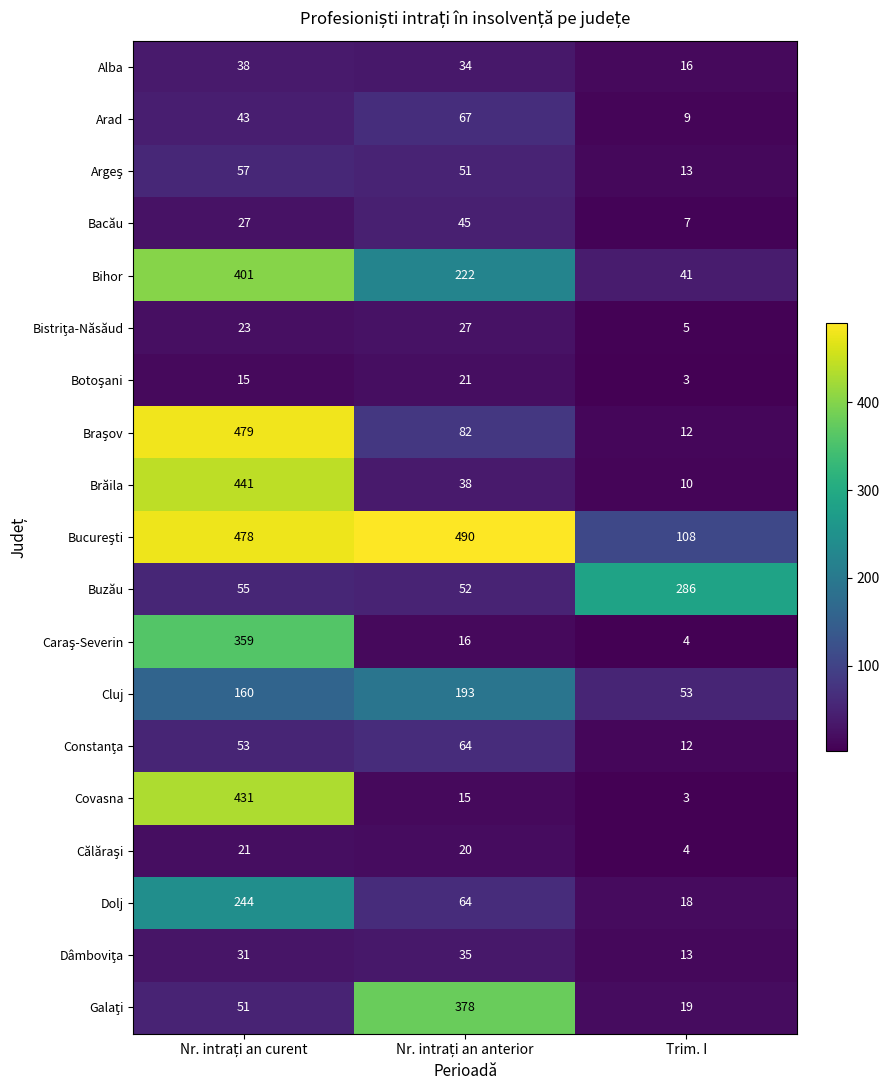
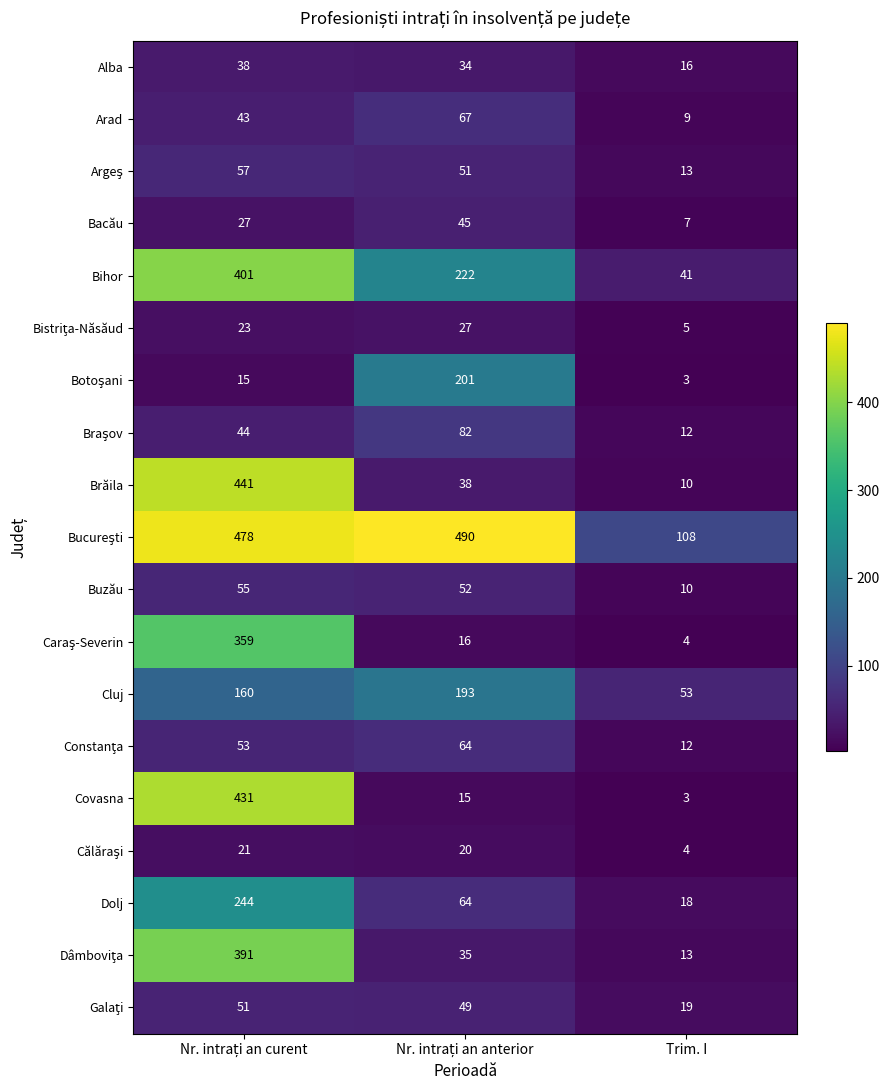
  {
    "Alba": {
      "Nr. intrați an curent": 38,
      "Nr. intrați an anterior": 34,
      "Trim. I": 16
    },
    "Arad": {
      "Nr. intrați an curent": 43,
      "Nr. intrați an anterior": 67,
      "Trim. I": 9
    },
    "Argeş": {
      "Nr. intrați an curent": 57,
      "Nr. intrați an anterior": 51,
      "Trim. I": 13
    },
    "Bacău": {
      "Nr. intrați an curent": 27,
      "Nr. intrați an anterior": 45,
      "Trim. I": 7
    },
    "Bihor": {
      "Nr. intrați an curent": 401,
      "Nr. intrați an anterior": 222,
      "Trim. I": 41
    },
    "Bistriţa-Năsăud": {
      "Nr. intrați an curent": 23,
      "Nr. intrați an anterior": 27,
      "Trim. I": 5
    },
    "Botoşani": {
      "Nr. intrați an curent": 15,
-     "Nr. intrați an anterior": 21,
+     "Nr. intrați an anterior": 201,
      "Trim. I": 3
    },
    "Braşov": {
-     "Nr. intrați an curent": 479,
+     "Nr. intrați an curent": 44,
      "Nr. intrați an anterior": 82,
      "Trim. I": 12
    },
    "Brăila": {
      "Nr. intrați an curent": 441,
      "Nr. intrați an anterior": 38,
      "Trim. I": 10
    },
    "Bucureşti": {
      "Nr. intrați an curent": 478,
      "Nr. intrați an anterior": 490,
      "Trim. I": 108
    },
    "Buzău": {
      "Nr. intrați an curent": 55,
      "Nr. intrați an anterior": 52,
-     "Trim. I": 286
+     "Trim. I": 10
    },
    "Caraş-Severin": {
      "Nr. intrați an curent": 359,
      "Nr. intrați an anterior": 16,
      "Trim. I": 4
    },
    "Cluj": {
      "Nr. intrați an curent": 160,
      "Nr. intrați an anterior": 193,
      "Trim. I": 53
    },
    "Constanţa": {
      "Nr. intrați an curent": 53,
      "Nr. intrați an anterior": 64,
      "Trim. I": 12
    },
    "Covasna": {
      "Nr. intrați an curent": 431,
      "Nr. intrați an anterior": 15,
      "Trim. I": 3
    },
    "Călăraşi": {
      "Nr. intrați an curent": 21,
      "Nr. intrați an anterior": 20,
      "Trim. I": 4
    },
    "Dolj": {
      "Nr. intrați an curent": 244,
      "Nr. intrați an anterior": 64,
      "Trim. I": 18
    },
    "Dâmboviţa": {
-     "Nr. intrați an curent": 31,
+     "Nr. intrați an curent": 391,
      "Nr. intrați an anterior": 35,
      "Trim. I": 13
    },
    "Galaţi": {
      "Nr. intrați an curent": 51,
-     "Nr. intrați an anterior": 378,
+     "Nr. intrați an anterior": 49,
      "Trim. I": 19
    }
  }
